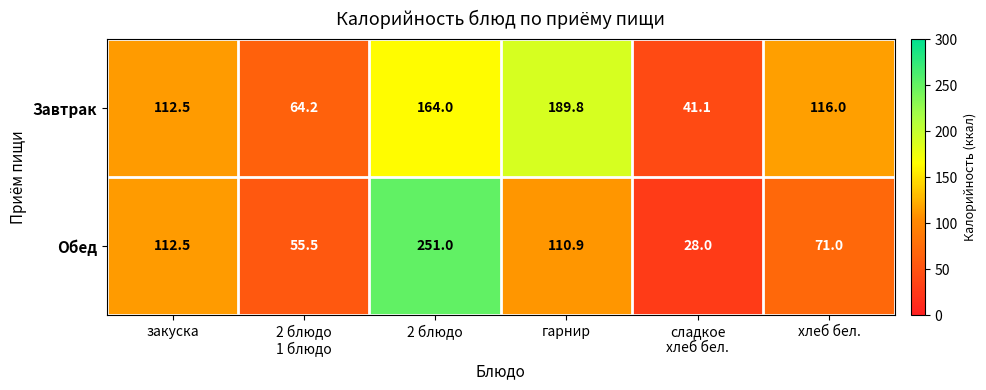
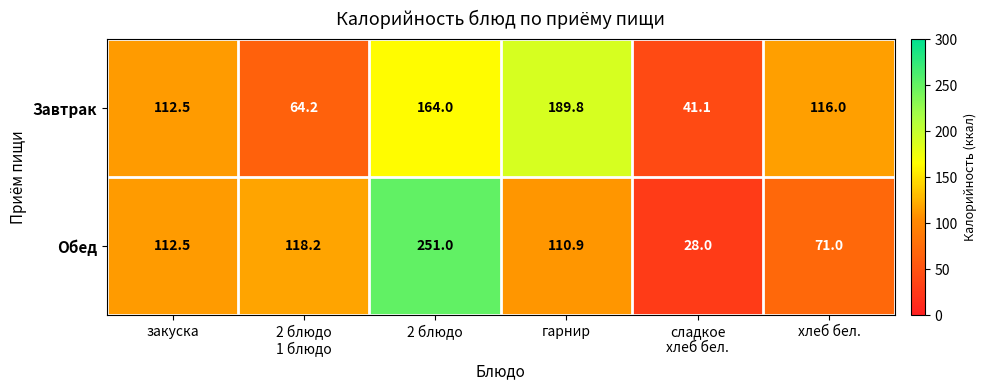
  {
    "Завтрак": {
      "закуска": 112.5,
      "2 блюдо 1 блюдо": 64.2,
      "2 блюдо": 164.0,
      "гарнир": 189.8,
      "сладкое хлеб бел.": 41.1,
      "хлеб бел.": 116.0
    },
    "Обед": {
      "закуска": 112.5,
-     "2 блюдо 1 блюдо": 55.5,
+     "2 блюдо 1 блюдо": 118.2,
      "2 блюдо": 251.0,
      "гарнир": 110.9,
      "сладкое хлеб бел.": 28.0,
      "хлеб бел.": 71.0
    }
  }
